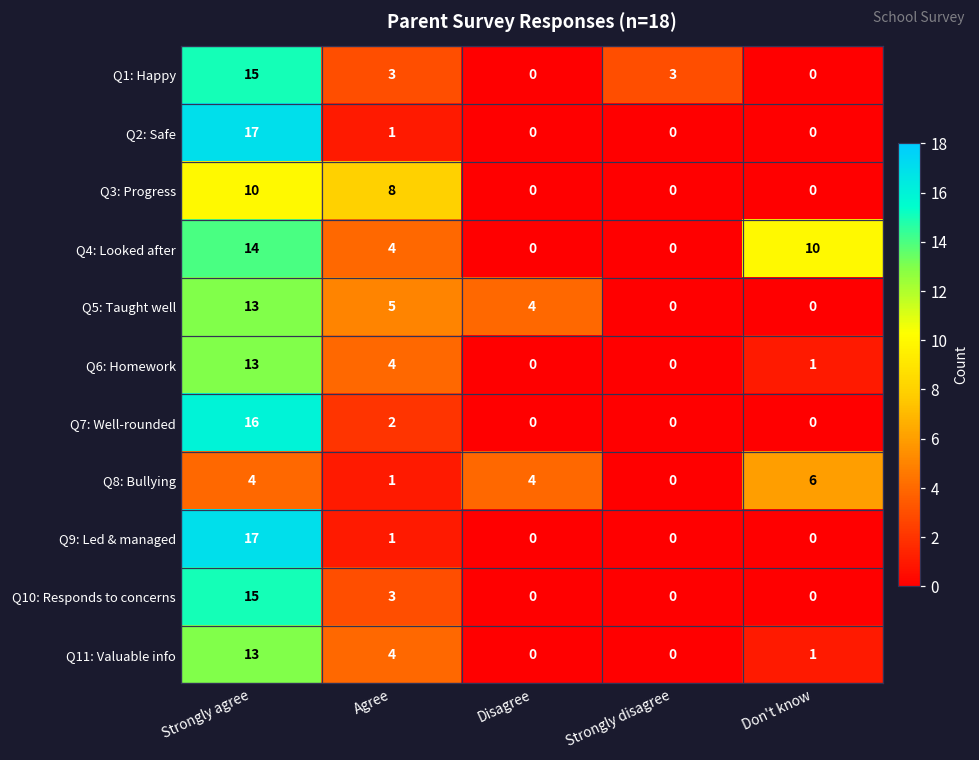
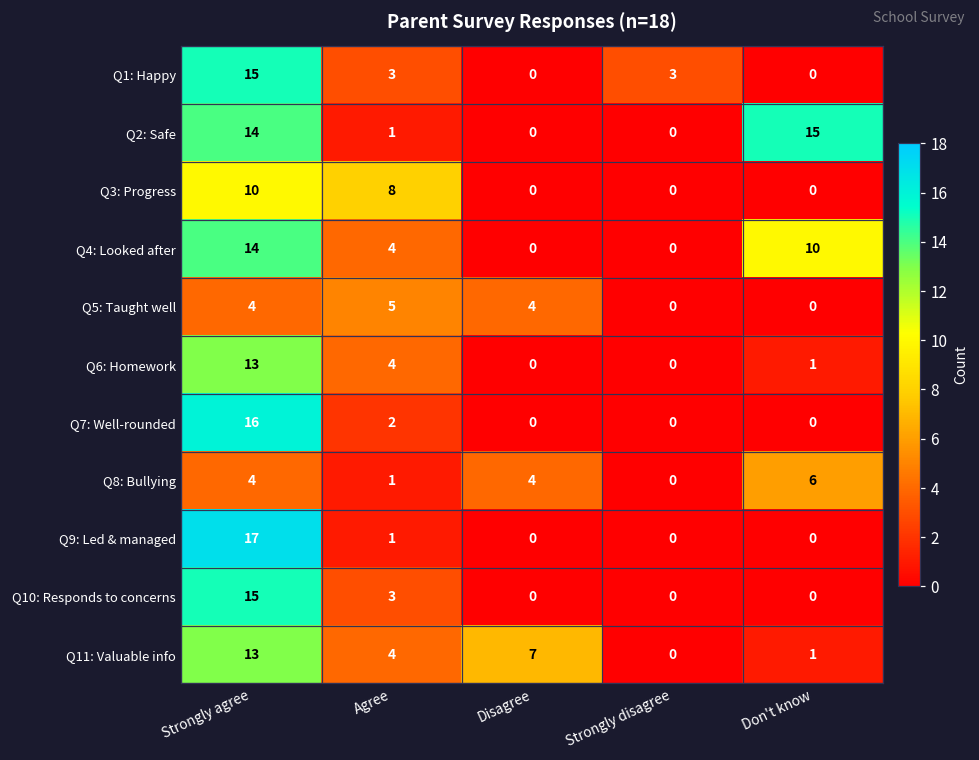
  {
    "Q1: Happy": {
      "Strongly agree": 15,
      "Agree": 3,
      "Disagree": 0,
      "Strongly disagree": 3,
      "Don't know": 0
    },
    "Q2: Safe": {
-     "Strongly agree": 17,
+     "Strongly agree": 14,
      "Agree": 1,
      "Disagree": 0,
      "Strongly disagree": 0,
-     "Don't know": 0
+     "Don't know": 15
    },
    "Q3: Progress": {
      "Strongly agree": 10,
      "Agree": 8,
      "Disagree": 0,
      "Strongly disagree": 0,
      "Don't know": 0
    },
    "Q4: Looked after": {
      "Strongly agree": 14,
      "Agree": 4,
      "Disagree": 0,
      "Strongly disagree": 0,
      "Don't know": 10
    },
    "Q5: Taught well": {
-     "Strongly agree": 13,
+     "Strongly agree": 4,
      "Agree": 5,
      "Disagree": 4,
      "Strongly disagree": 0,
      "Don't know": 0
    },
    "Q6: Homework": {
      "Strongly agree": 13,
      "Agree": 4,
      "Disagree": 0,
      "Strongly disagree": 0,
      "Don't know": 1
    },
    "Q7: Well-rounded": {
      "Strongly agree": 16,
      "Agree": 2,
      "Disagree": 0,
      "Strongly disagree": 0,
      "Don't know": 0
    },
    "Q8: Bullying": {
      "Strongly agree": 4,
      "Agree": 1,
      "Disagree": 4,
      "Strongly disagree": 0,
      "Don't know": 6
    },
    "Q9: Led & managed": {
      "Strongly agree": 17,
      "Agree": 1,
      "Disagree": 0,
      "Strongly disagree": 0,
      "Don't know": 0
    },
    "Q10: Responds to concerns": {
      "Strongly agree": 15,
      "Agree": 3,
      "Disagree": 0,
      "Strongly disagree": 0,
      "Don't know": 0
    },
    "Q11: Valuable info": {
      "Strongly agree": 13,
      "Agree": 4,
-     "Disagree": 0,
+     "Disagree": 7,
      "Strongly disagree": 0,
      "Don't know": 1
    }
  }
